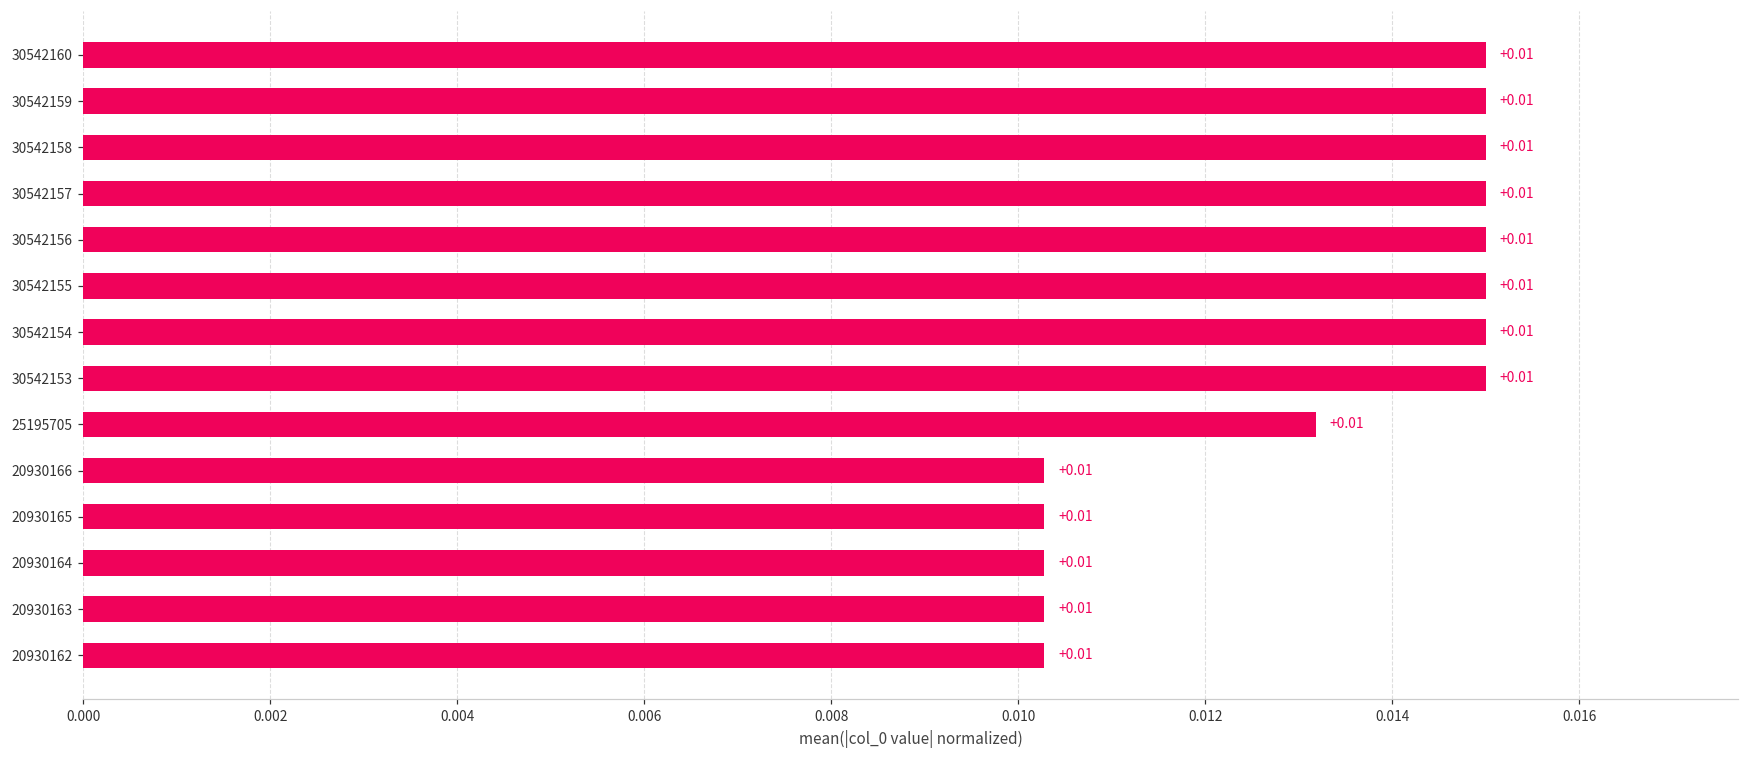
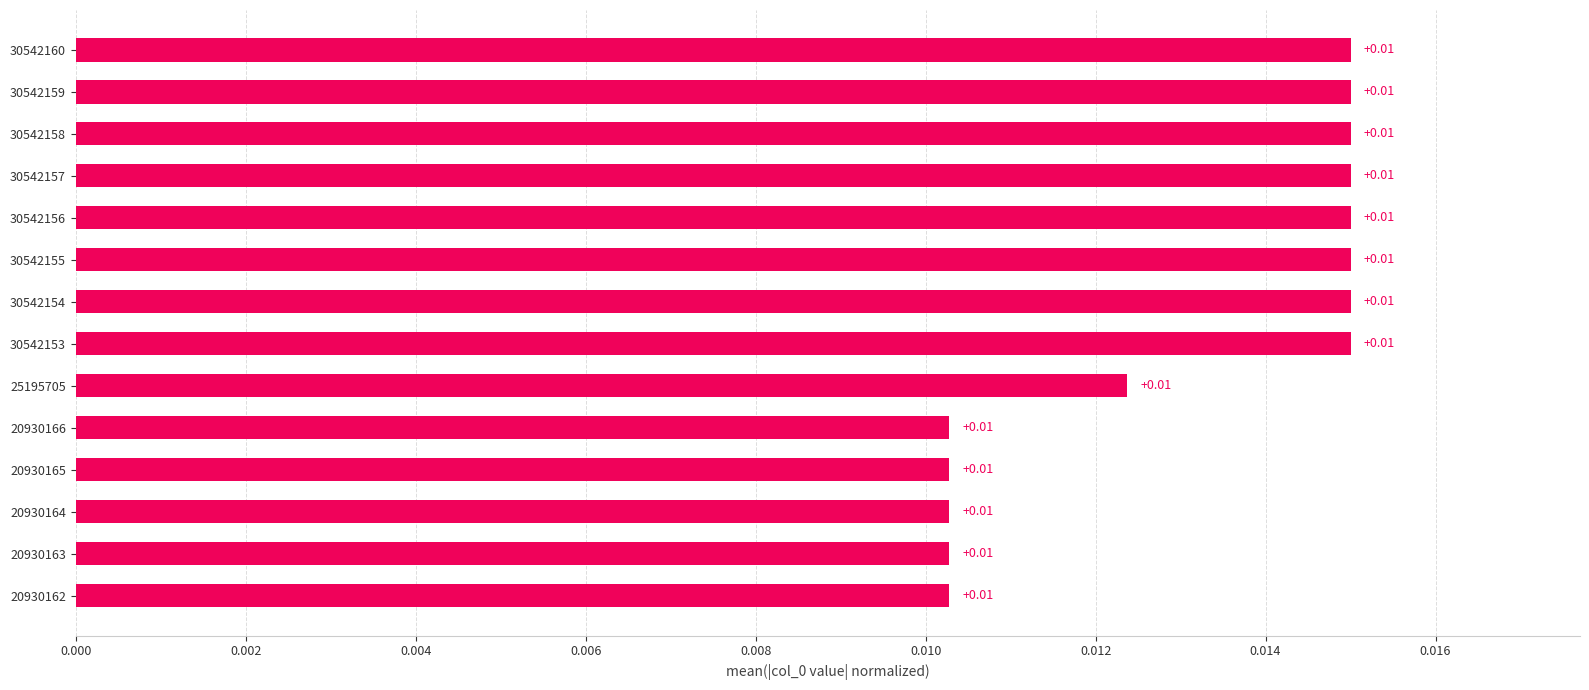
  {
-   "25195705": 0.0132
+   "25195705": 0.0124
  }
